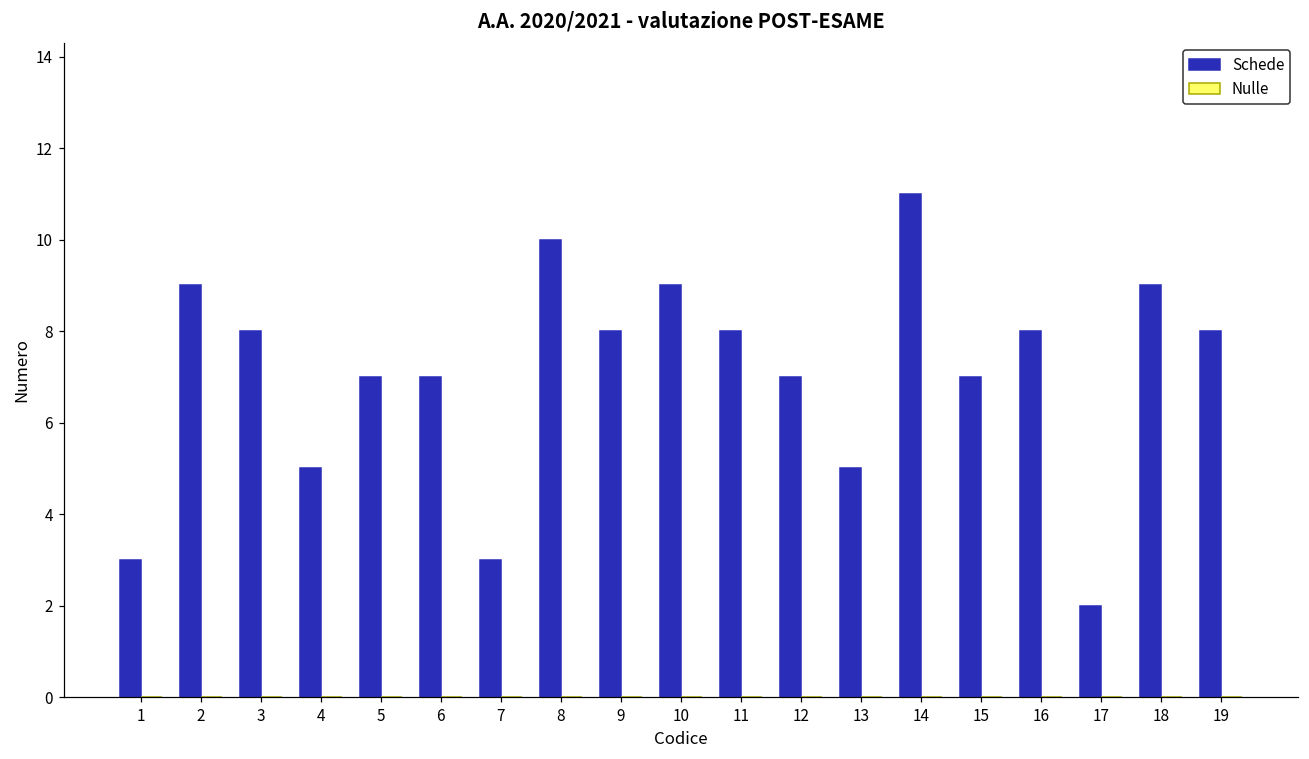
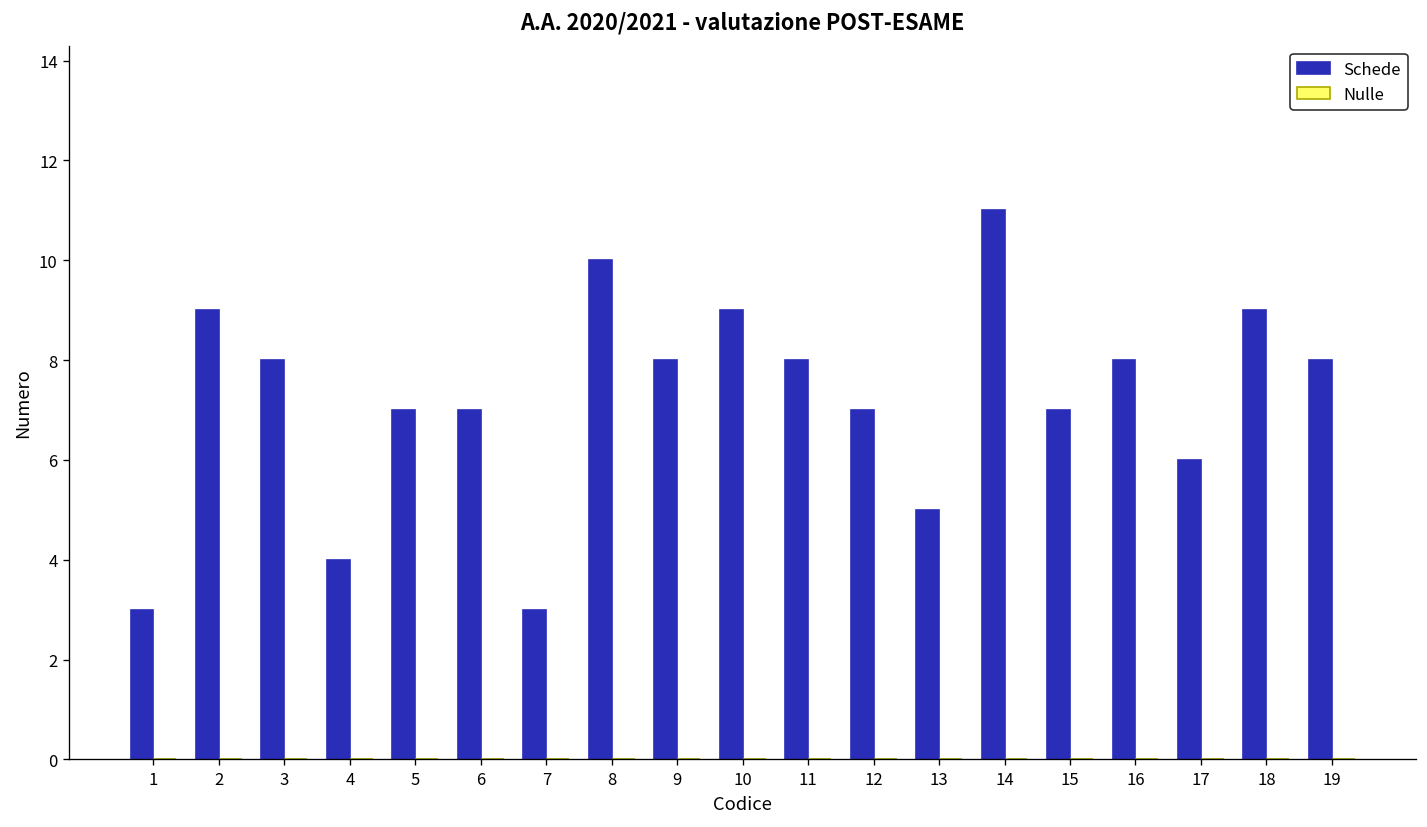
  {
    "Schede": {
      "1": 3,
      "2": 9,
      "3": 8,
-     "4": 5,
+     "4": 4,
      "5": 7,
      "6": 7,
      "7": 3,
      "8": 10,
      "9": 8,
      "10": 9,
      "11": 8,
      "12": 7,
      "13": 5,
      "14": 11,
      "15": 7,
      "16": 8,
-     "17": 2,
+     "17": 6,
      "18": 9,
      "19": 8
    },
    "Nulle": {
      "1": 0,
      "2": 0,
      "3": 0,
      "4": 0,
      "5": 0,
      "6": 0,
      "7": 0,
      "8": 0,
      "9": 0,
      "10": 0,
      "11": 0,
      "12": 0,
      "13": 0,
      "14": 0,
      "15": 0,
      "16": 0,
      "17": 0,
      "18": 0,
      "19": 0
    }
  }
